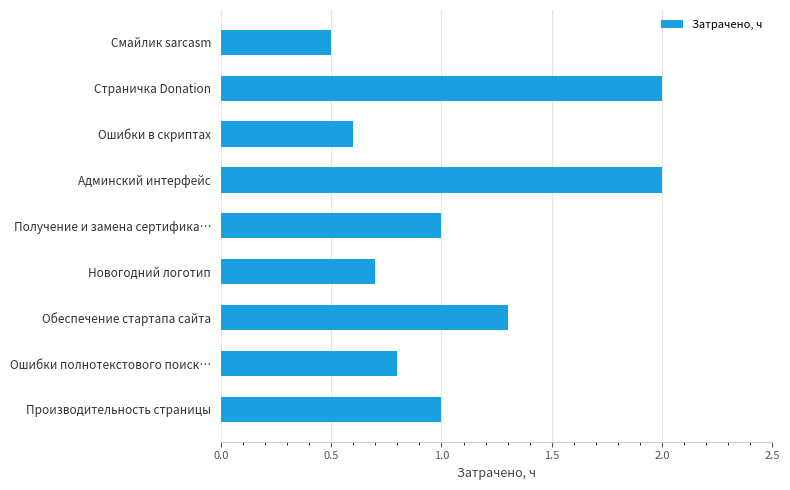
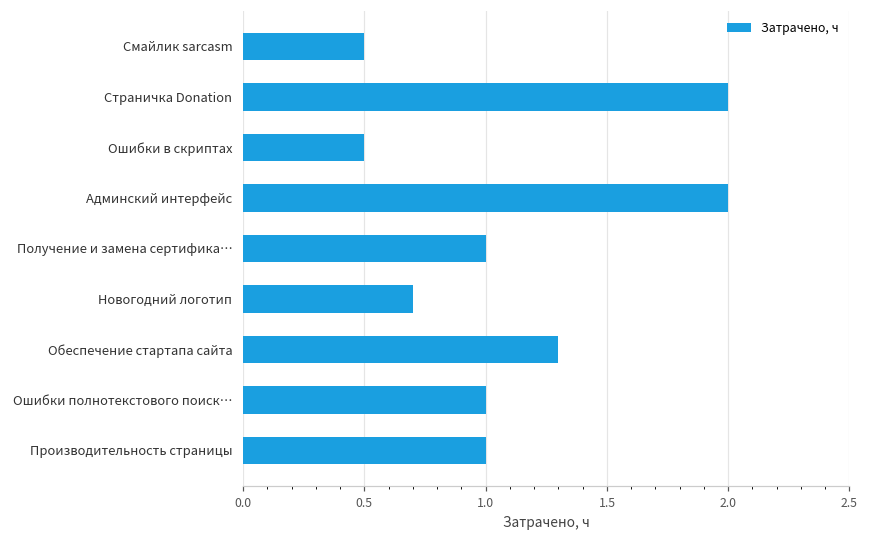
  {
    "Смайлик sarcasm": 0.5,
    "Страничка Donation": 2.0,
-   "Ошибки в скриптах": 0.6,
+   "Ошибки в скриптах": 0.5,
    "Админский интерфейс": 2.0,
    "Получение и замена сертифика…": 1.0,
    "Новогодний логотип": 0.7,
    "Обеспечение стартапа сайта": 1.3,
-   "Ошибки полнотекстового поиск…": 0.8,
+   "Ошибки полнотекстового поиск…": 1.0,
    "Производительность страницы": 1.0
  }
